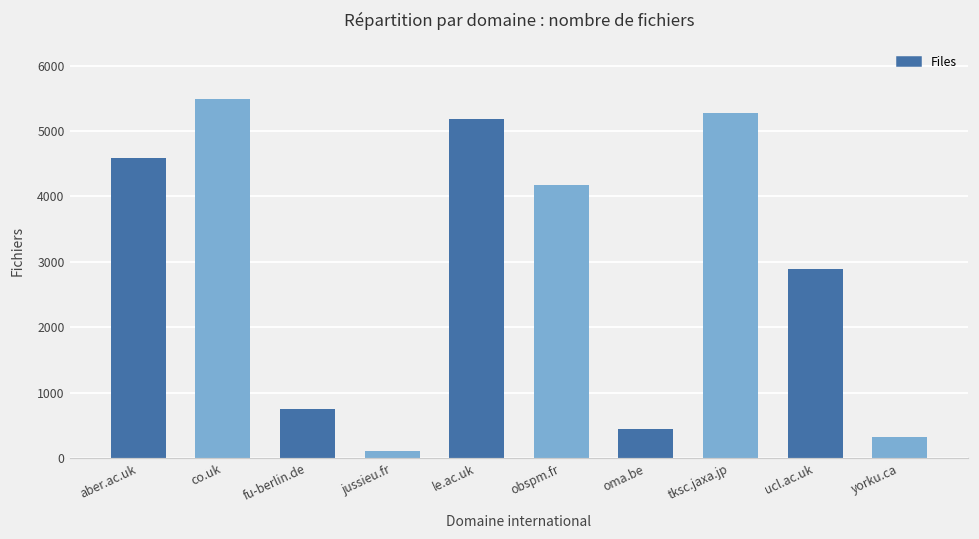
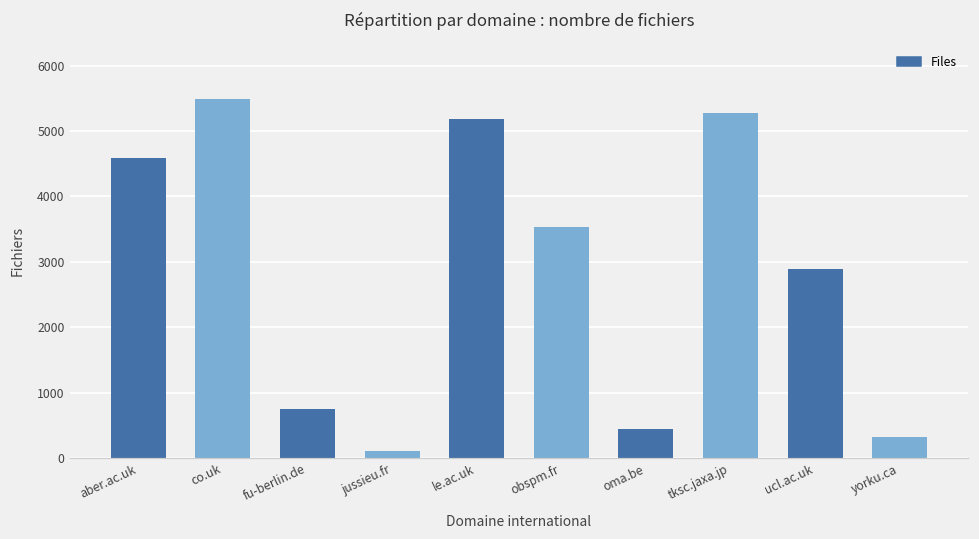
  {
    "aber.ac.uk": 4600,
    "co.uk": 5500,
    "fu-berlin.de": 800,
    "jussieu.fr": 100,
    "le.ac.uk": 5200,
-   "obspm.fr": 4200,
+   "obspm.fr": 3500,
    "oma.be": 400,
    "tksc.jaxa.jp": 5300,
    "ucl.ac.uk": 2900,
    "yorku.ca": 300
  }
